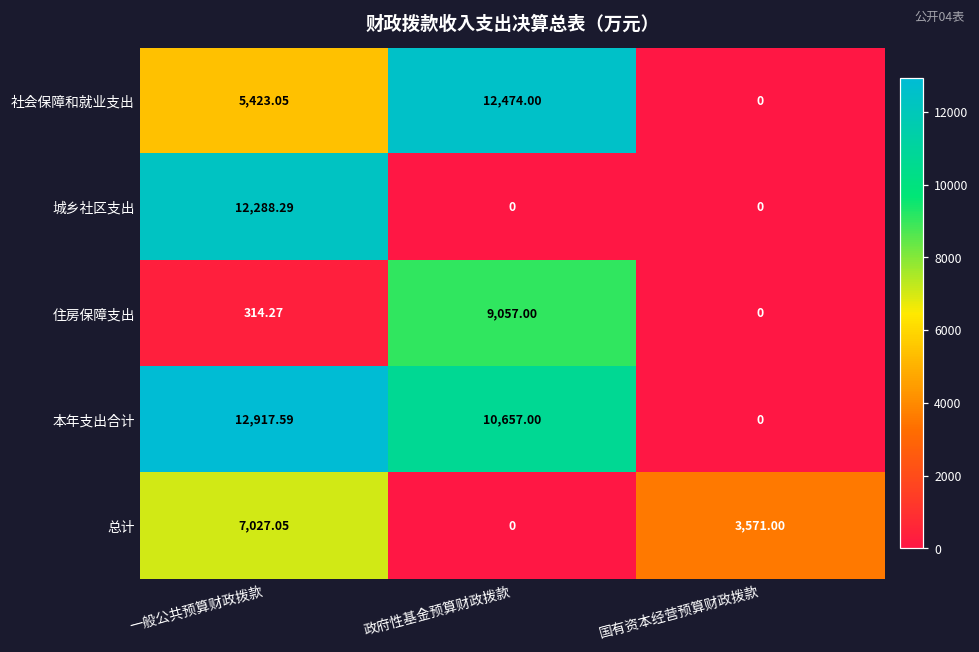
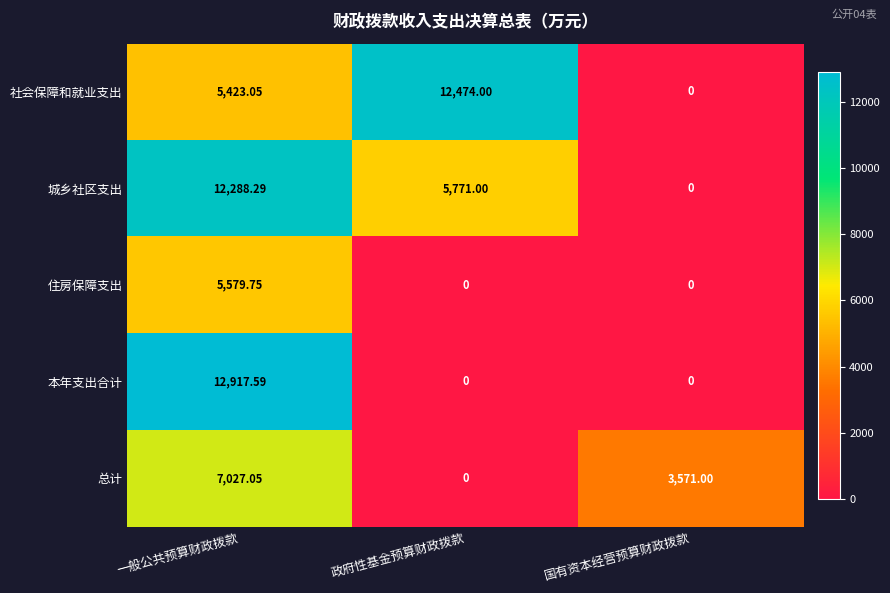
  {
    "社会保障和就业支出": {
      "一般公共预算财政拨款": "5,423.05",
      "政府性基金预算财政拨款": "12,474.00",
      "国有资本经营预算财政拨款": "0"
    },
    "城乡社区支出": {
      "一般公共预算财政拨款": "12,288.29",
-     "政府性基金预算财政拨款": "0",
+     "政府性基金预算财政拨款": "5,771.00",
      "国有资本经营预算财政拨款": "0"
    },
    "住房保障支出": {
-     "一般公共预算财政拨款": "314.27",
-     "政府性基金预算财政拨款": "9,057.00",
+     "一般公共预算财政拨款": "5,579.75",
+     "政府性基金预算财政拨款": "0",
      "国有资本经营预算财政拨款": "0"
    },
    "本年支出合计": {
      "一般公共预算财政拨款": "12,917.59",
-     "政府性基金预算财政拨款": "10,657.00",
+     "政府性基金预算财政拨款": "0",
      "国有资本经营预算财政拨款": "0"
    },
    "总计": {
      "一般公共预算财政拨款": "7,027.05",
      "政府性基金预算财政拨款": "0",
      "国有资本经营预算财政拨款": "3,571.00"
    }
  }
